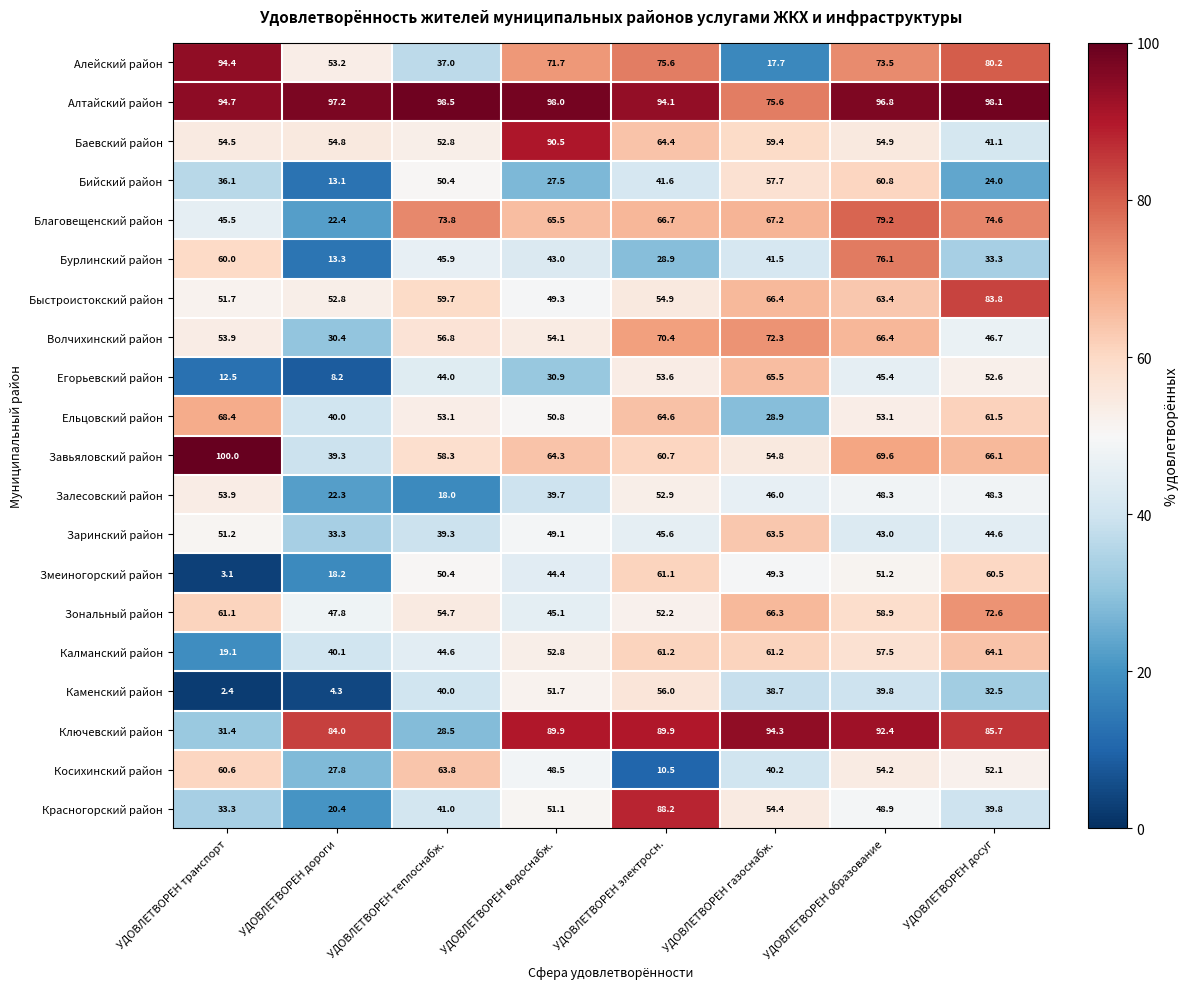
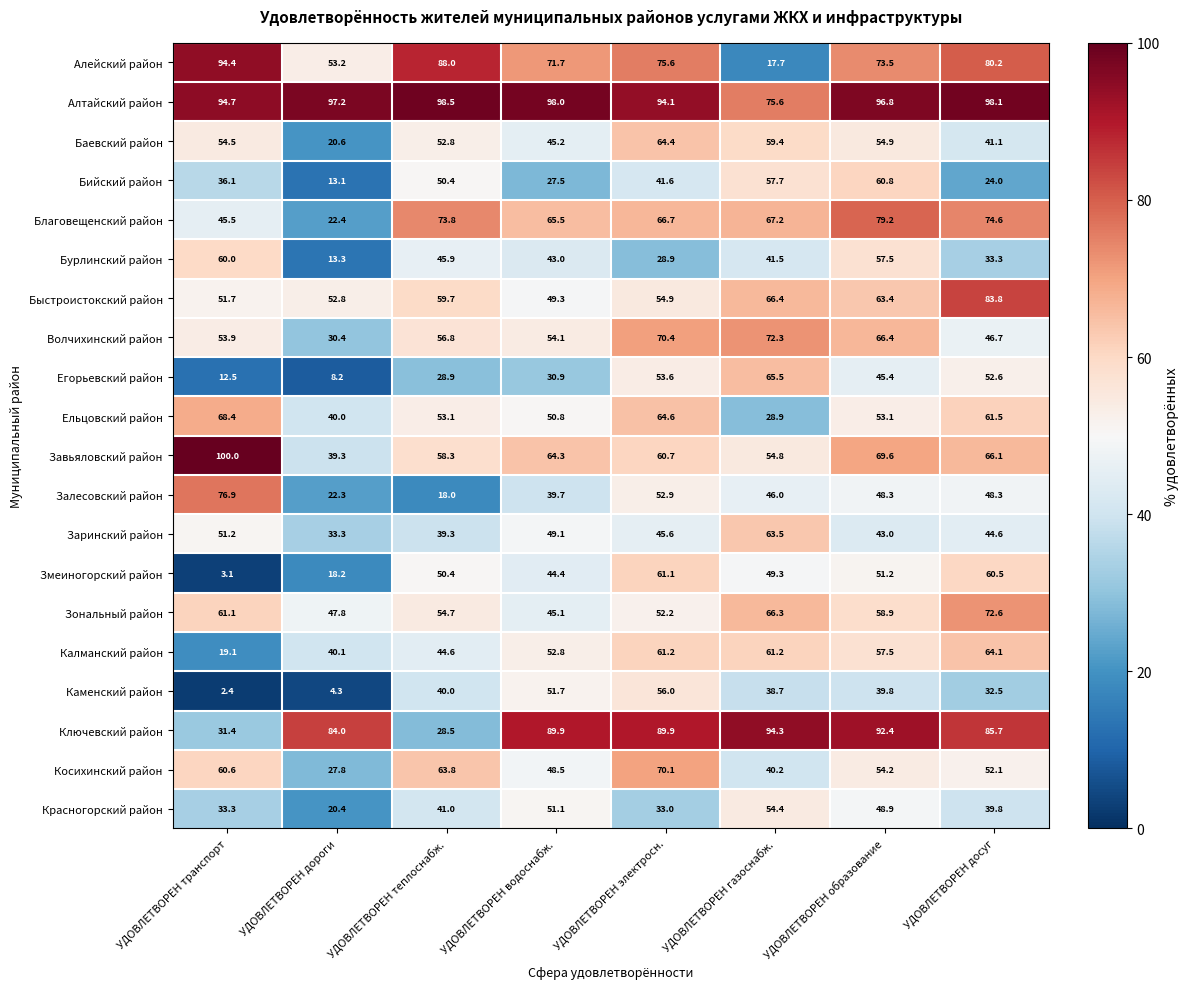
  {
    "Алейский район": {
      "УДОВЛЕТВОРЕН транспорт": 94.4,
      "УДОВЛЕТВОРЕН дороги": 53.2,
-     "УДОВЛЕТВОРЕН теплоснабж.": 37.0,
+     "УДОВЛЕТВОРЕН теплоснабж.": 88.0,
      "УДОВЛЕТВОРЕН водоснабж.": 71.7,
      "УДОВЛЕТВОРЕН электросн.": 75.6,
      "УДОВЛЕТВОРЕН газоснабж.": 17.7,
      "УДОВЛЕТВОРЕН образование": 73.5,
      "УДОВЛЕТВОРЕН досуг": 80.2
    },
    "Алтайский район": {
      "УДОВЛЕТВОРЕН транспорт": 94.7,
      "УДОВЛЕТВОРЕН дороги": 97.2,
      "УДОВЛЕТВОРЕН теплоснабж.": 98.5,
      "УДОВЛЕТВОРЕН водоснабж.": 98.0,
      "УДОВЛЕТВОРЕН электросн.": 94.1,
      "УДОВЛЕТВОРЕН газоснабж.": 75.6,
      "УДОВЛЕТВОРЕН образование": 96.8,
      "УДОВЛЕТВОРЕН досуг": 98.1
    },
    "Баевский район": {
      "УДОВЛЕТВОРЕН транспорт": 54.5,
-     "УДОВЛЕТВОРЕН дороги": 54.8,
+     "УДОВЛЕТВОРЕН дороги": 20.6,
      "УДОВЛЕТВОРЕН теплоснабж.": 52.8,
-     "УДОВЛЕТВОРЕН водоснабж.": 90.5,
+     "УДОВЛЕТВОРЕН водоснабж.": 45.2,
      "УДОВЛЕТВОРЕН электросн.": 64.4,
      "УДОВЛЕТВОРЕН газоснабж.": 59.4,
      "УДОВЛЕТВОРЕН образование": 54.9,
      "УДОВЛЕТВОРЕН досуг": 41.1
    },
    "Бийский район": {
      "УДОВЛЕТВОРЕН транспорт": 36.1,
      "УДОВЛЕТВОРЕН дороги": 13.1,
      "УДОВЛЕТВОРЕН теплоснабж.": 50.4,
      "УДОВЛЕТВОРЕН водоснабж.": 27.5,
      "УДОВЛЕТВОРЕН электросн.": 41.6,
      "УДОВЛЕТВОРЕН газоснабж.": 57.7,
      "УДОВЛЕТВОРЕН образование": 60.8,
      "УДОВЛЕТВОРЕН досуг": 24.0
    },
    "Благовещенский район": {
      "УДОВЛЕТВОРЕН транспорт": 45.5,
      "УДОВЛЕТВОРЕН дороги": 22.4,
      "УДОВЛЕТВОРЕН теплоснабж.": 73.8,
      "УДОВЛЕТВОРЕН водоснабж.": 65.5,
      "УДОВЛЕТВОРЕН электросн.": 66.7,
      "УДОВЛЕТВОРЕН газоснабж.": 67.2,
      "УДОВЛЕТВОРЕН образование": 79.2,
      "УДОВЛЕТВОРЕН досуг": 74.6
    },
    "Бурлинский район": {
      "УДОВЛЕТВОРЕН транспорт": 60.0,
      "УДОВЛЕТВОРЕН дороги": 13.3,
      "УДОВЛЕТВОРЕН теплоснабж.": 45.9,
      "УДОВЛЕТВОРЕН водоснабж.": 43.0,
      "УДОВЛЕТВОРЕН электросн.": 28.9,
      "УДОВЛЕТВОРЕН газоснабж.": 41.5,
-     "УДОВЛЕТВОРЕН образование": 76.1,
+     "УДОВЛЕТВОРЕН образование": 57.5,
      "УДОВЛЕТВОРЕН досуг": 33.3
    },
    "Быстроистокский район": {
      "УДОВЛЕТВОРЕН транспорт": 51.7,
      "УДОВЛЕТВОРЕН дороги": 52.8,
      "УДОВЛЕТВОРЕН теплоснабж.": 59.7,
      "УДОВЛЕТВОРЕН водоснабж.": 49.3,
      "УДОВЛЕТВОРЕН электросн.": 54.9,
      "УДОВЛЕТВОРЕН газоснабж.": 66.4,
      "УДОВЛЕТВОРЕН образование": 63.4,
      "УДОВЛЕТВОРЕН досуг": 83.8
    },
    "Волчихинский район": {
      "УДОВЛЕТВОРЕН транспорт": 53.9,
      "УДОВЛЕТВОРЕН дороги": 30.4,
      "УДОВЛЕТВОРЕН теплоснабж.": 56.8,
      "УДОВЛЕТВОРЕН водоснабж.": 54.1,
      "УДОВЛЕТВОРЕН электросн.": 70.4,
      "УДОВЛЕТВОРЕН газоснабж.": 72.3,
      "УДОВЛЕТВОРЕН образование": 66.4,
      "УДОВЛЕТВОРЕН досуг": 46.7
    },
    "Егорьевский район": {
      "УДОВЛЕТВОРЕН транспорт": 12.5,
      "УДОВЛЕТВОРЕН дороги": 8.2,
-     "УДОВЛЕТВОРЕН теплоснабж.": 44.0,
+     "УДОВЛЕТВОРЕН теплоснабж.": 28.9,
      "УДОВЛЕТВОРЕН водоснабж.": 30.9,
      "УДОВЛЕТВОРЕН электросн.": 53.6,
      "УДОВЛЕТВОРЕН газоснабж.": 65.5,
      "УДОВЛЕТВОРЕН образование": 45.4,
      "УДОВЛЕТВОРЕН досуг": 52.6
    },
    "Ельцовский район": {
      "УДОВЛЕТВОРЕН транспорт": 68.4,
      "УДОВЛЕТВОРЕН дороги": 40.0,
      "УДОВЛЕТВОРЕН теплоснабж.": 53.1,
      "УДОВЛЕТВОРЕН водоснабж.": 50.8,
      "УДОВЛЕТВОРЕН электросн.": 64.6,
      "УДОВЛЕТВОРЕН газоснабж.": 28.9,
      "УДОВЛЕТВОРЕН образование": 53.1,
      "УДОВЛЕТВОРЕН досуг": 61.5
    },
    "Завьяловский район": {
      "УДОВЛЕТВОРЕН транспорт": 100.0,
      "УДОВЛЕТВОРЕН дороги": 39.3,
      "УДОВЛЕТВОРЕН теплоснабж.": 58.3,
      "УДОВЛЕТВОРЕН водоснабж.": 64.3,
      "УДОВЛЕТВОРЕН электросн.": 60.7,
      "УДОВЛЕТВОРЕН газоснабж.": 54.8,
      "УДОВЛЕТВОРЕН образование": 69.6,
      "УДОВЛЕТВОРЕН досуг": 66.1
    },
    "Залесовский район": {
-     "УДОВЛЕТВОРЕН транспорт": 53.9,
+     "УДОВЛЕТВОРЕН транспорт": 76.9,
      "УДОВЛЕТВОРЕН дороги": 22.3,
      "УДОВЛЕТВОРЕН теплоснабж.": 18.0,
      "УДОВЛЕТВОРЕН водоснабж.": 39.7,
      "УДОВЛЕТВОРЕН электросн.": 52.9,
      "УДОВЛЕТВОРЕН газоснабж.": 46.0,
      "УДОВЛЕТВОРЕН образование": 48.3,
      "УДОВЛЕТВОРЕН досуг": 48.3
    },
    "Заринский район": {
      "УДОВЛЕТВОРЕН транспорт": 51.2,
      "УДОВЛЕТВОРЕН дороги": 33.3,
      "УДОВЛЕТВОРЕН теплоснабж.": 39.3,
      "УДОВЛЕТВОРЕН водоснабж.": 49.1,
      "УДОВЛЕТВОРЕН электросн.": 45.6,
      "УДОВЛЕТВОРЕН газоснабж.": 63.5,
      "УДОВЛЕТВОРЕН образование": 43.0,
      "УДОВЛЕТВОРЕН досуг": 44.6
    },
    "Змеиногорский район": {
      "УДОВЛЕТВОРЕН транспорт": 3.1,
      "УДОВЛЕТВОРЕН дороги": 18.2,
      "УДОВЛЕТВОРЕН теплоснабж.": 50.4,
      "УДОВЛЕТВОРЕН водоснабж.": 44.4,
      "УДОВЛЕТВОРЕН электросн.": 61.1,
      "УДОВЛЕТВОРЕН газоснабж.": 49.3,
      "УДОВЛЕТВОРЕН образование": 51.2,
      "УДОВЛЕТВОРЕН досуг": 60.5
    },
    "Зональный район": {
      "УДОВЛЕТВОРЕН транспорт": 61.1,
      "УДОВЛЕТВОРЕН дороги": 47.8,
      "УДОВЛЕТВОРЕН теплоснабж.": 54.7,
      "УДОВЛЕТВОРЕН водоснабж.": 45.1,
      "УДОВЛЕТВОРЕН электросн.": 52.2,
      "УДОВЛЕТВОРЕН газоснабж.": 66.3,
      "УДОВЛЕТВОРЕН образование": 58.9,
      "УДОВЛЕТВОРЕН досуг": 72.6
    },
    "Калманский район": {
      "УДОВЛЕТВОРЕН транспорт": 19.1,
      "УДОВЛЕТВОРЕН дороги": 40.1,
      "УДОВЛЕТВОРЕН теплоснабж.": 44.6,
      "УДОВЛЕТВОРЕН водоснабж.": 52.8,
      "УДОВЛЕТВОРЕН электросн.": 61.2,
      "УДОВЛЕТВОРЕН газоснабж.": 61.2,
      "УДОВЛЕТВОРЕН образование": 57.5,
      "УДОВЛЕТВОРЕН досуг": 64.1
    },
    "Каменский район": {
      "УДОВЛЕТВОРЕН транспорт": 2.4,
      "УДОВЛЕТВОРЕН дороги": 4.3,
      "УДОВЛЕТВОРЕН теплоснабж.": 40.0,
      "УДОВЛЕТВОРЕН водоснабж.": 51.7,
      "УДОВЛЕТВОРЕН электросн.": 56.0,
      "УДОВЛЕТВОРЕН газоснабж.": 38.7,
      "УДОВЛЕТВОРЕН образование": 39.8,
      "УДОВЛЕТВОРЕН досуг": 32.5
    },
    "Ключевский район": {
      "УДОВЛЕТВОРЕН транспорт": 31.4,
      "УДОВЛЕТВОРЕН дороги": 84.0,
      "УДОВЛЕТВОРЕН теплоснабж.": 28.5,
      "УДОВЛЕТВОРЕН водоснабж.": 89.9,
      "УДОВЛЕТВОРЕН электросн.": 89.9,
      "УДОВЛЕТВОРЕН газоснабж.": 94.3,
      "УДОВЛЕТВОРЕН образование": 92.4,
      "УДОВЛЕТВОРЕН досуг": 85.7
    },
    "Косихинский район": {
      "УДОВЛЕТВОРЕН транспорт": 60.6,
      "УДОВЛЕТВОРЕН дороги": 27.8,
      "УДОВЛЕТВОРЕН теплоснабж.": 63.8,
      "УДОВЛЕТВОРЕН водоснабж.": 48.5,
-     "УДОВЛЕТВОРЕН электросн.": 10.5,
+     "УДОВЛЕТВОРЕН электросн.": 70.1,
      "УДОВЛЕТВОРЕН газоснабж.": 40.2,
      "УДОВЛЕТВОРЕН образование": 54.2,
      "УДОВЛЕТВОРЕН досуг": 52.1
    },
    "Красногорский район": {
      "УДОВЛЕТВОРЕН транспорт": 33.3,
      "УДОВЛЕТВОРЕН дороги": 20.4,
      "УДОВЛЕТВОРЕН теплоснабж.": 41.0,
      "УДОВЛЕТВОРЕН водоснабж.": 51.1,
-     "УДОВЛЕТВОРЕН электросн.": 88.2,
+     "УДОВЛЕТВОРЕН электросн.": 33.0,
      "УДОВЛЕТВОРЕН газоснабж.": 54.4,
      "УДОВЛЕТВОРЕН образование": 48.9,
      "УДОВЛЕТВОРЕН досуг": 39.8
    }
  }
